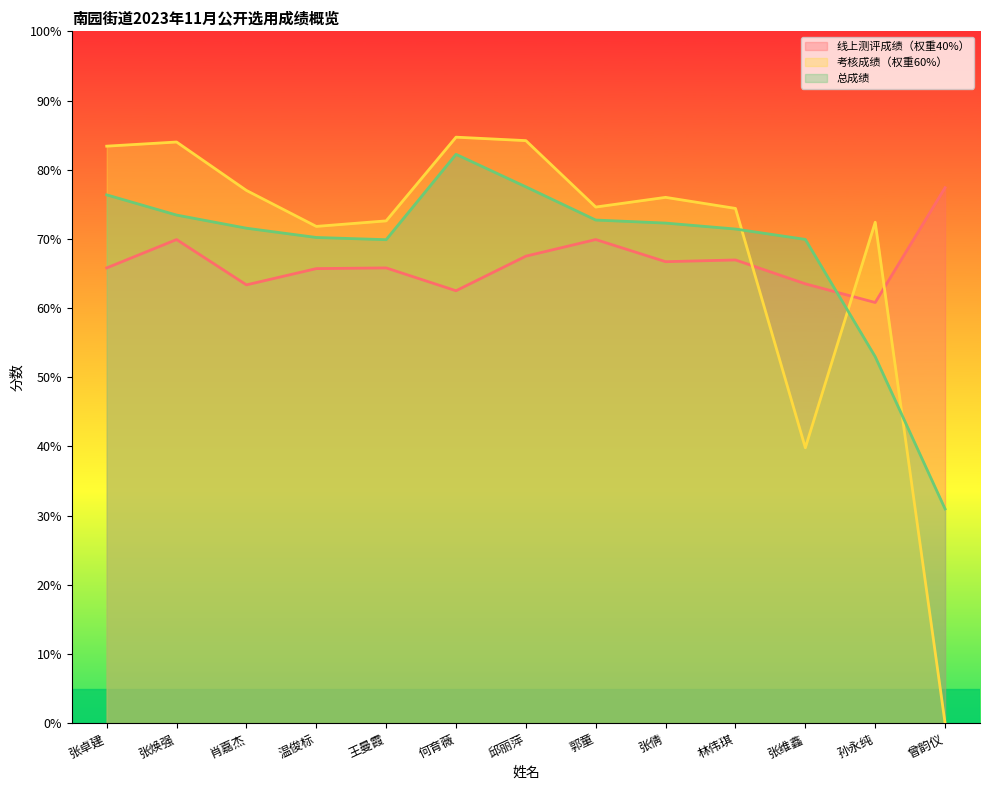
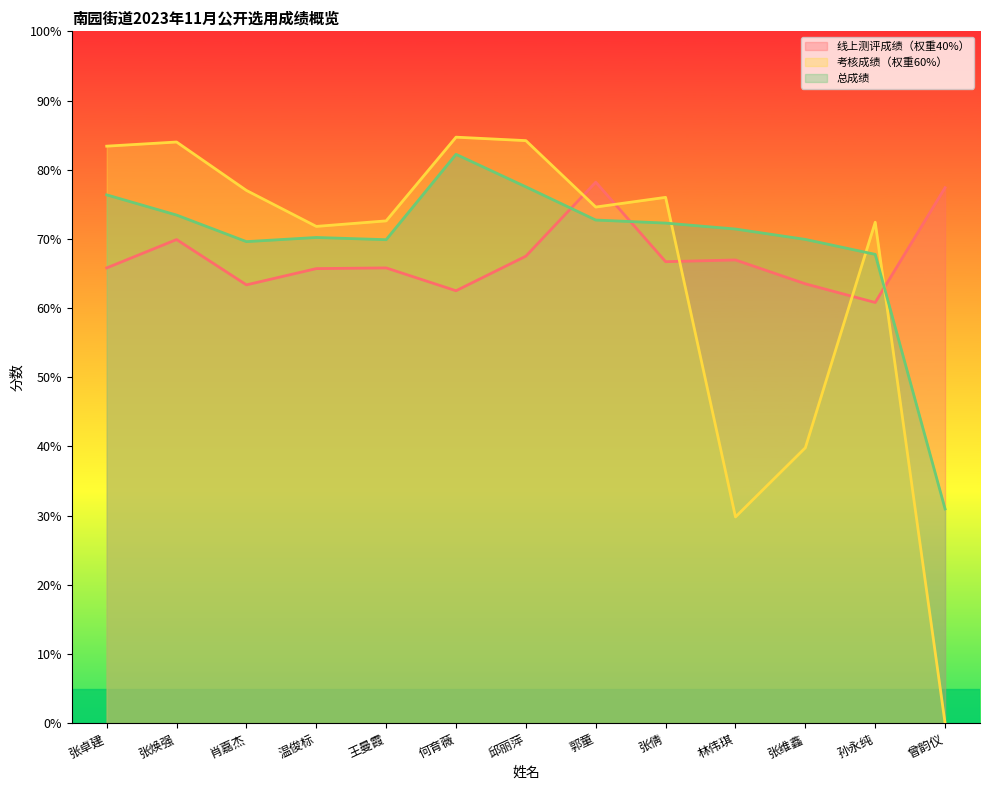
  {
    "线上测评成绩（权重40%）": {
      "张卓建": "66%",
      "张焕强": "70%",
      "肖嘉杰": "63%",
      "温俊标": "66%",
      "王曼霞": "66%",
      "何育薇": "63%",
      "邱丽萍": "68%",
-     "郭童": "70%",
+     "郭童": "78%",
      "张倩": "67%",
      "林伟琪": "67%",
      "张维鑫": "64%",
      "孙永纯": "61%",
      "曾韵仪": "77%"
    },
    "考核成绩（权重60%）": {
      "张卓建": "83%",
      "张焕强": "84%",
      "肖嘉杰": "77%",
      "温俊标": "72%",
      "王曼霞": "73%",
      "何育薇": "85%",
      "邱丽萍": "84%",
      "郭童": "75%",
      "张倩": "76%",
-     "林伟琪": "74%",
+     "林伟琪": "30%",
      "张维鑫": "40%",
      "孙永纯": "72%"
    },
    "总成绩": {
      "张卓建": "76%",
      "张焕强": "73%",
-     "肖嘉杰": "72%",
+     "肖嘉杰": "70%",
      "温俊标": "70%",
      "王曼霞": "70%",
      "何育薇": "82%",
      "邱丽萍": "78%",
      "郭童": "73%",
      "张倩": "72%",
      "林伟琪": "71%",
      "张维鑫": "70%",
-     "孙永纯": "53%",
+     "孙永纯": "68%",
      "曾韵仪": "31%"
    }
  }
